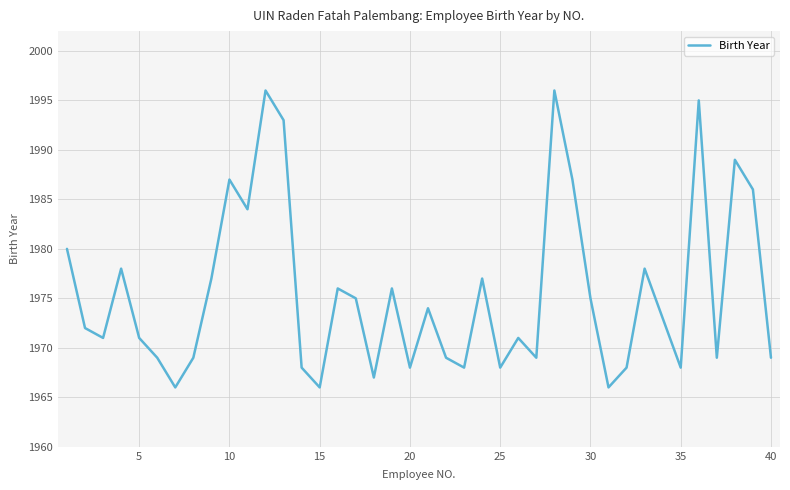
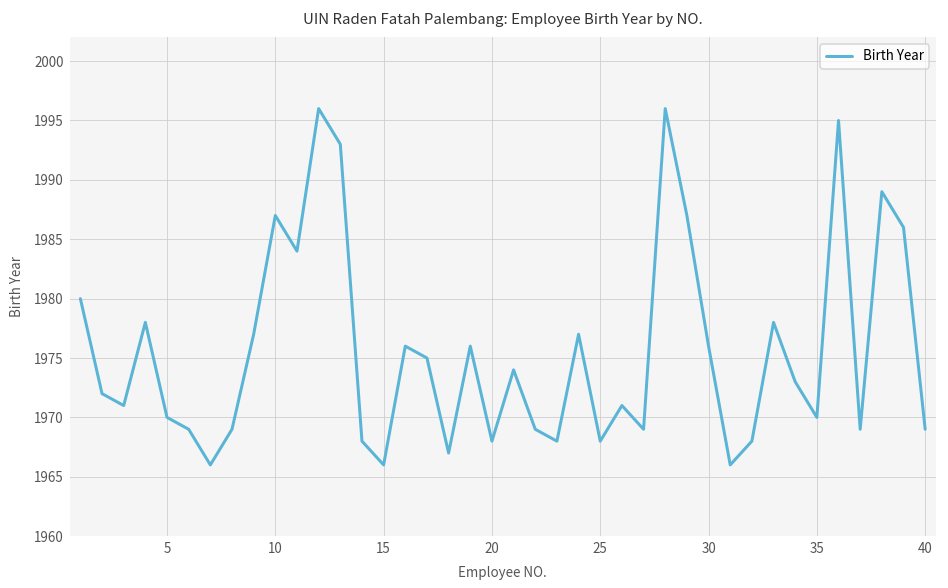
  {
-   "5": 1971,
+   "5": 1970,
    "10": 1987,
    "15": 1966,
    "20": 1968,
    "25": 1968,
-   "30": 1975,
-   "35": 1968,
+   "30": 1976,
+   "35": 1970,
    "40": 1969
  }
